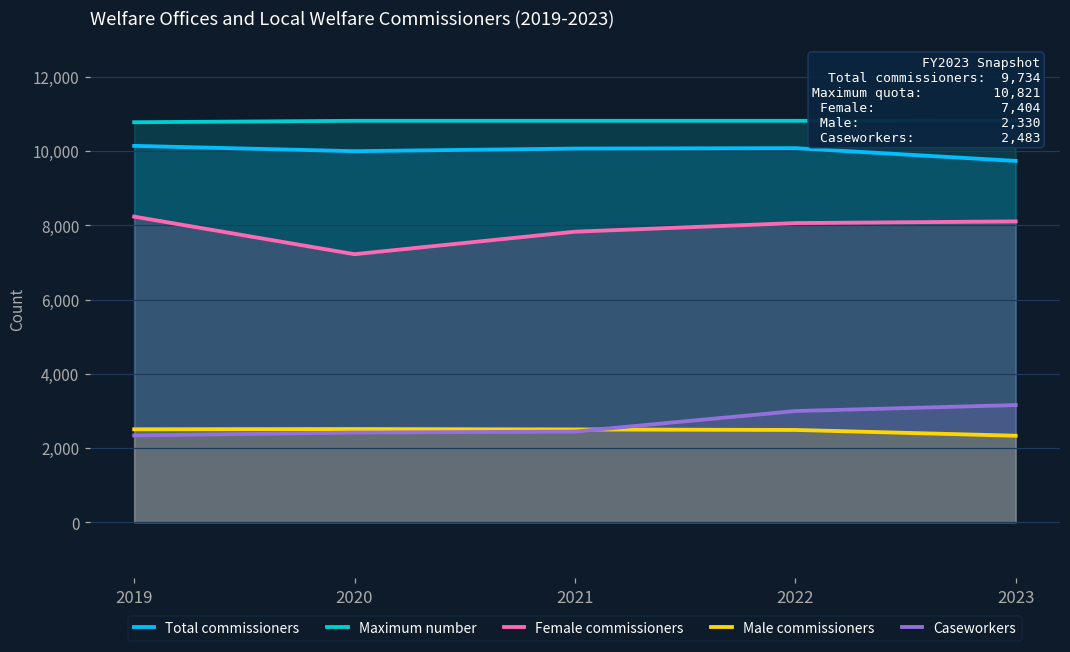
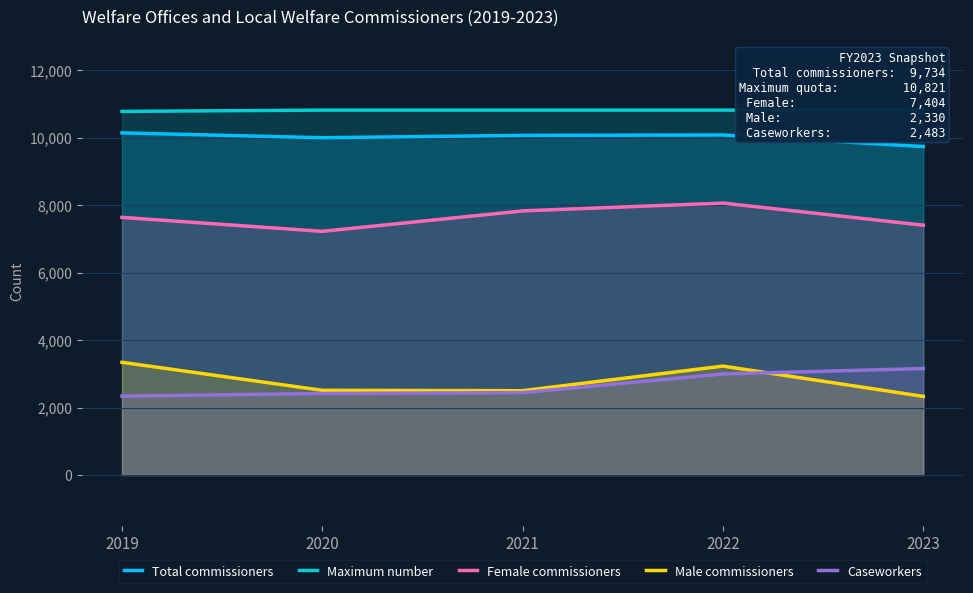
  {
    "Female commissioners": {
-     "2019": "8,200",
+     "2019": "7,600",
      "2020": "7,200",
      "2021": "7,800",
      "2022": "8,100",
-     "2023": "8,100"
+     "2023": "7,400"
    },
    "Male commissioners": {
-     "2019": "2,500",
+     "2019": "3,300",
      "2020": "2,500",
-     "2022": "2,500",
+     "2022": "3,200",
      "2023": "2,300"
    },
    "Caseworkers": {
      "2019": "2,300",
      "2020": "2,400",
      "2022": "3,000",
      "2023": "3,200"
    }
  }
